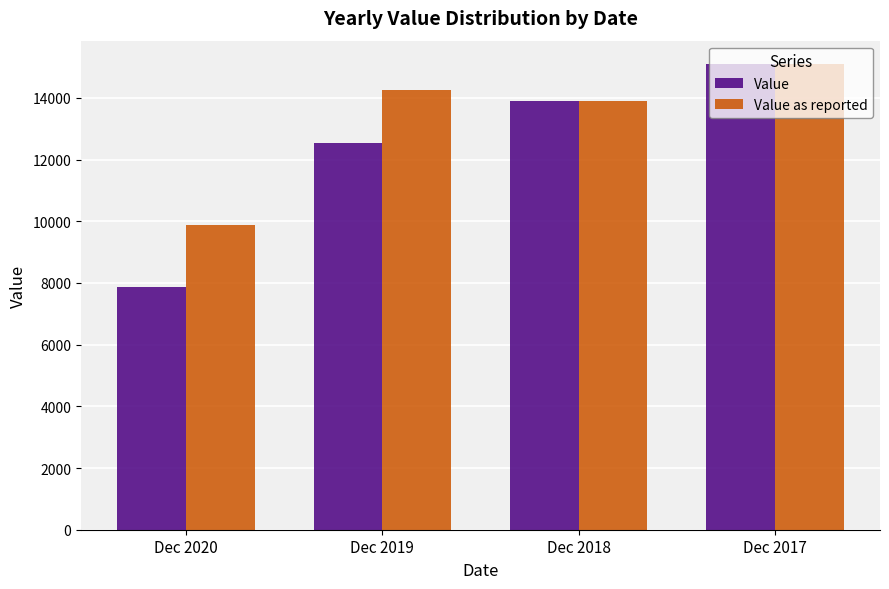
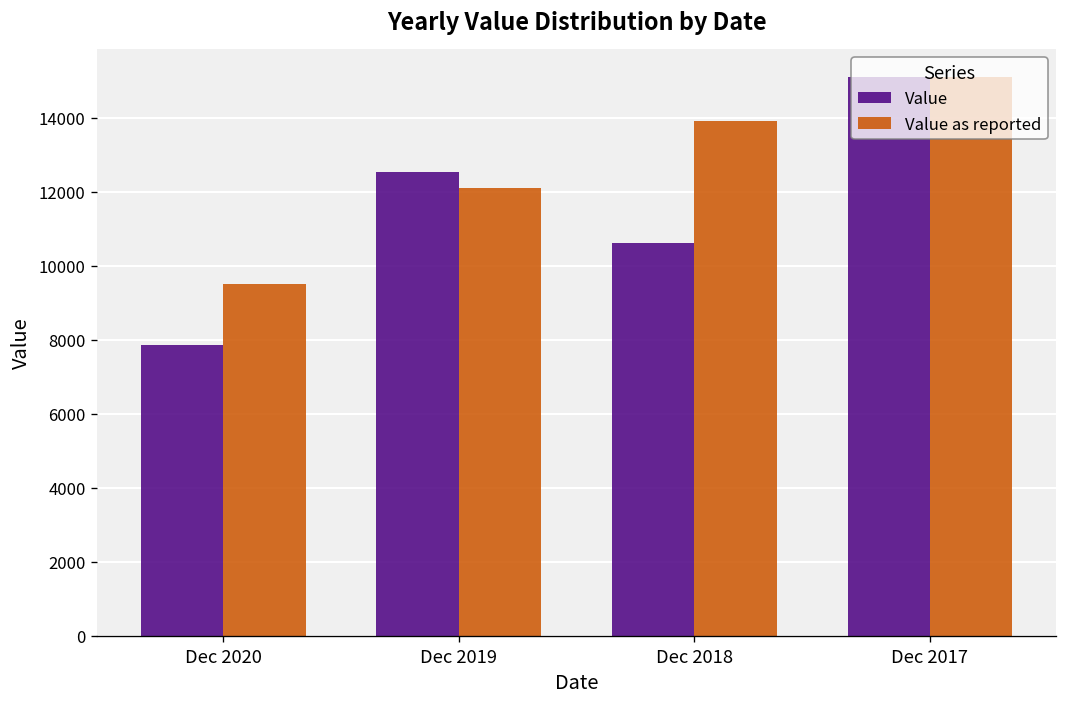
  {
    "Value": {
      "Dec 2020": 7900,
      "Dec 2019": 12500,
-     "Dec 2018": 13900
+     "Dec 2018": 10600
    },
    "Value as reported": {
-     "Dec 2020": 9900,
-     "Dec 2019": 14200,
+     "Dec 2020": 9500,
+     "Dec 2019": 12100,
      "Dec 2018": 13900
    }
  }
